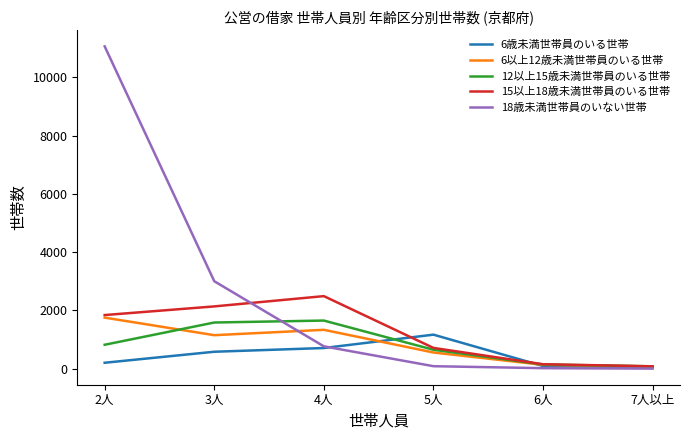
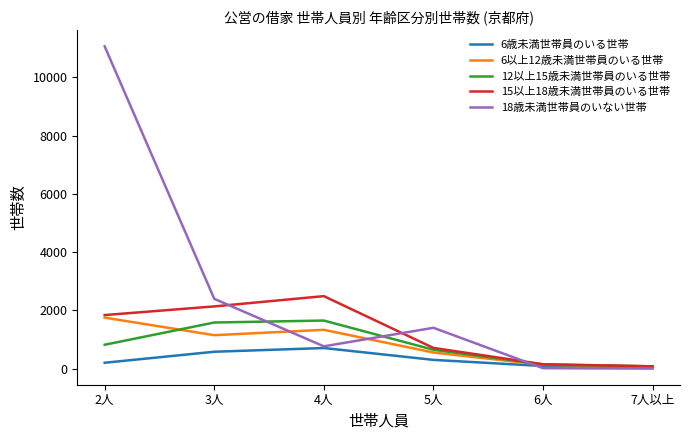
  {
    "6歳未満世帯員のいる世帯": {
      "2人": 200,
      "3人": 600,
-     "5人": 1200
+     "5人": 300
    },
    "6以上12歳未満世帯員のいる世帯": {
      "3人": 1100,
      "4人": 1300,
      "5人": 600
    },
    "12以上15歳未満世帯員のいる世帯": {
      "2人": 800,
      "3人": 1600,
      "4人": 1700
    },
    "15以上18歳未満世帯員のいる世帯": {
      "3人": 2100,
      "4人": 2500
    },
    "18歳未満世帯員のいない世帯": {
      "2人": 11100,
-     "3人": 3000,
-     "5人": 100
+     "3人": 2400,
+     "5人": 1400
    }
  }
